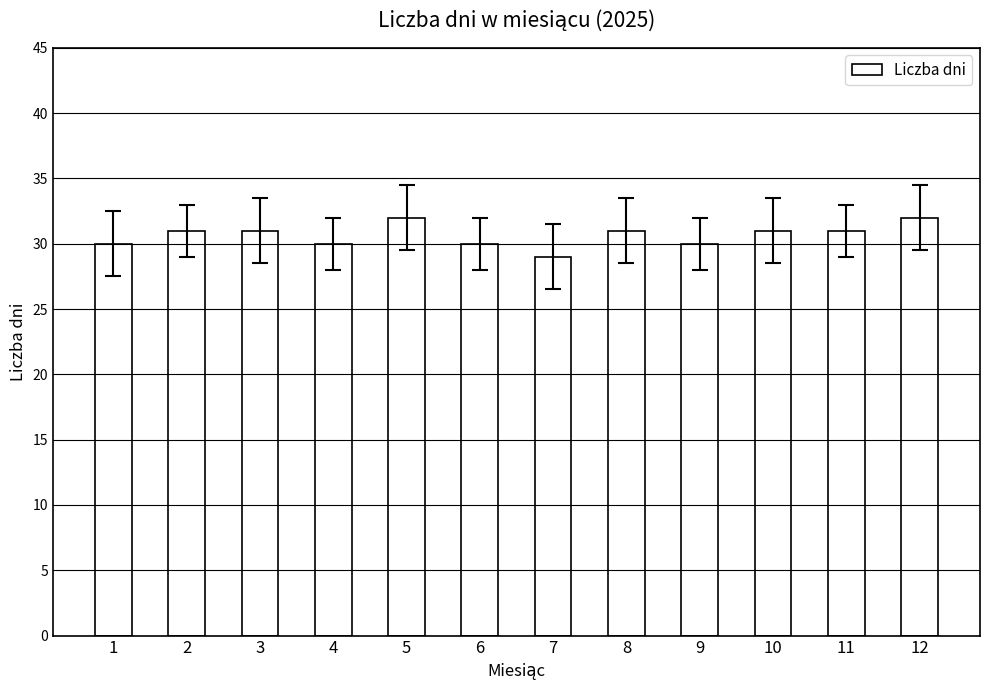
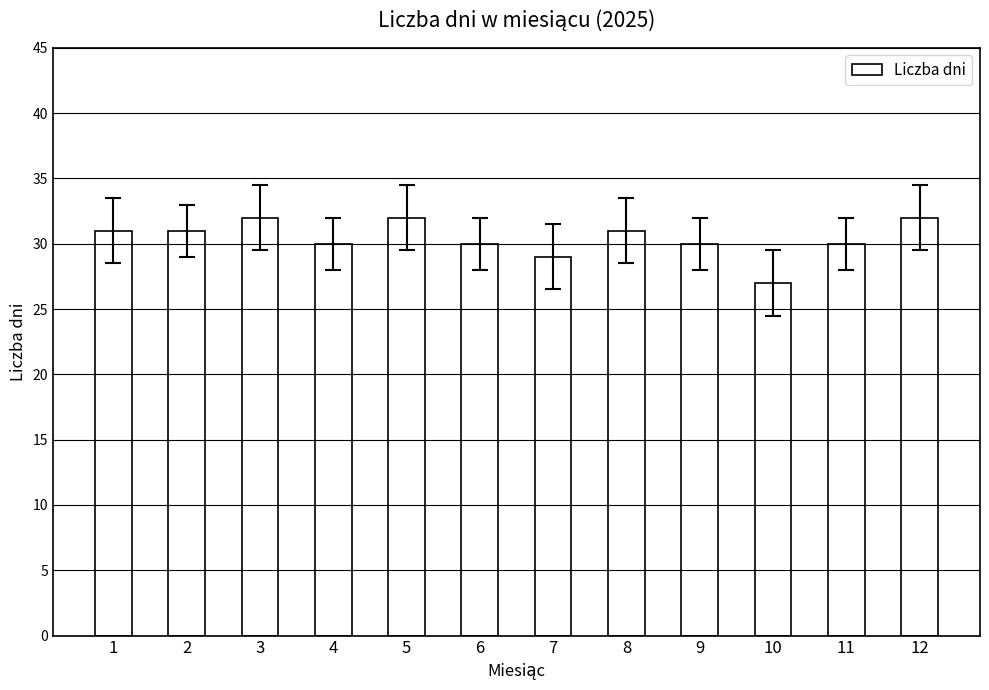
  {
    "Liczba dni": {
-     "1": 30,
+     "1": 31,
      "2": 31,
-     "3": 31,
+     "3": 32,
      "4": 30,
      "5": 32,
      "6": 30,
      "7": 29,
      "8": 31,
      "9": 30,
-     "10": 31,
-     "11": 31,
+     "10": 27,
+     "11": 30,
      "12": 32
    }
  }
